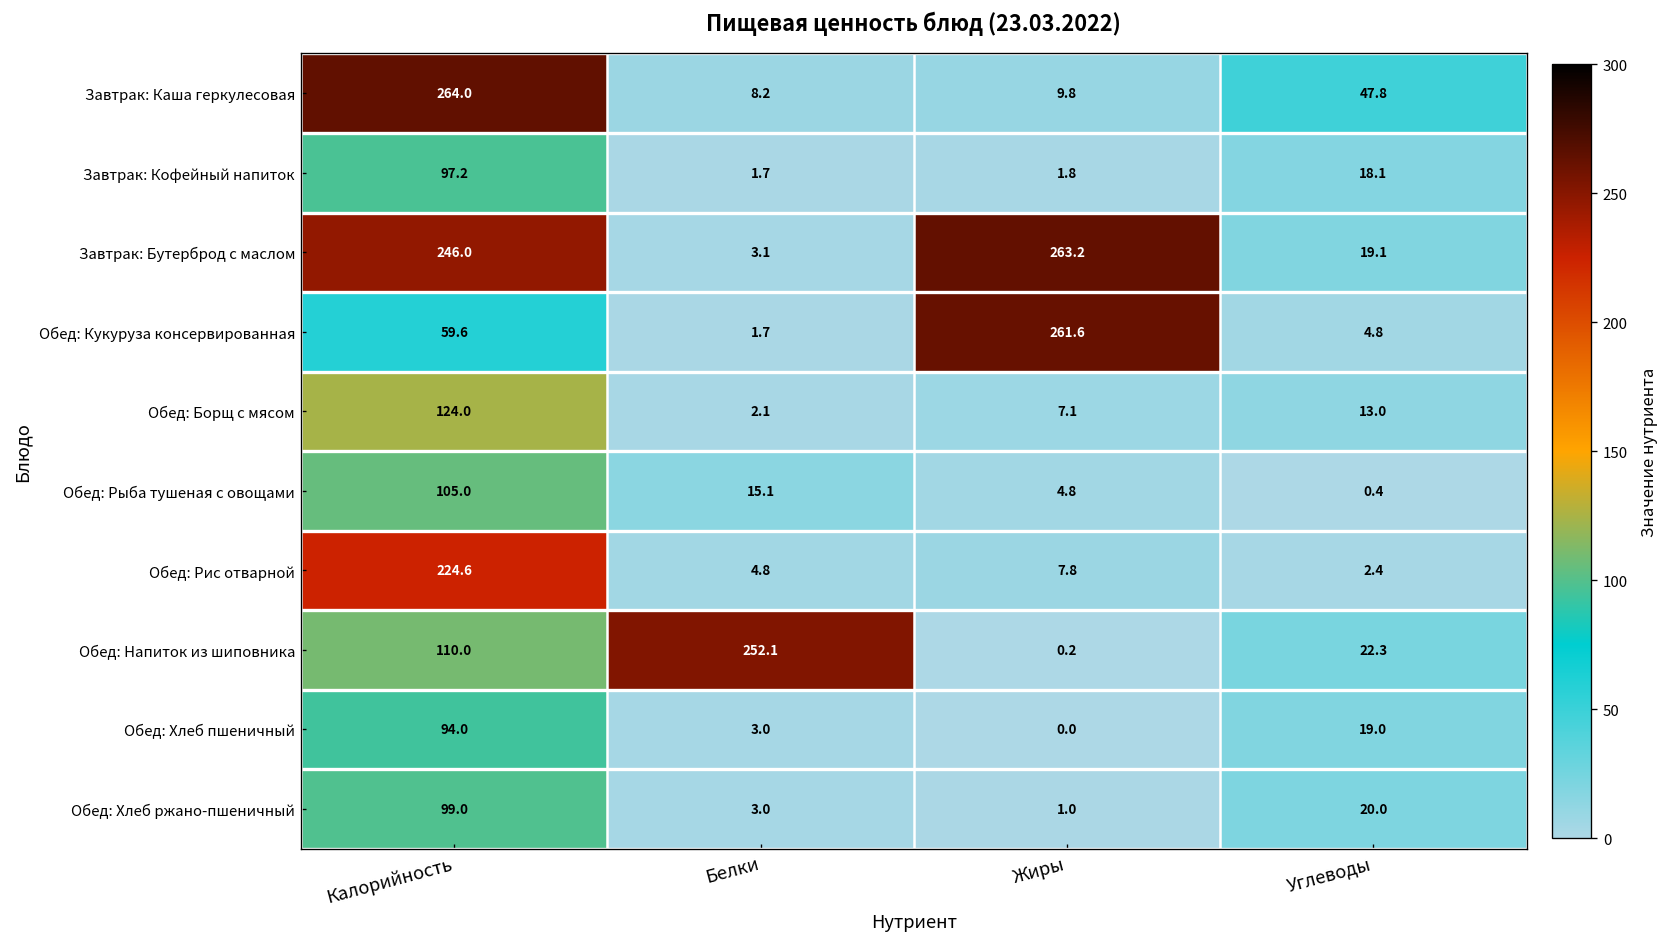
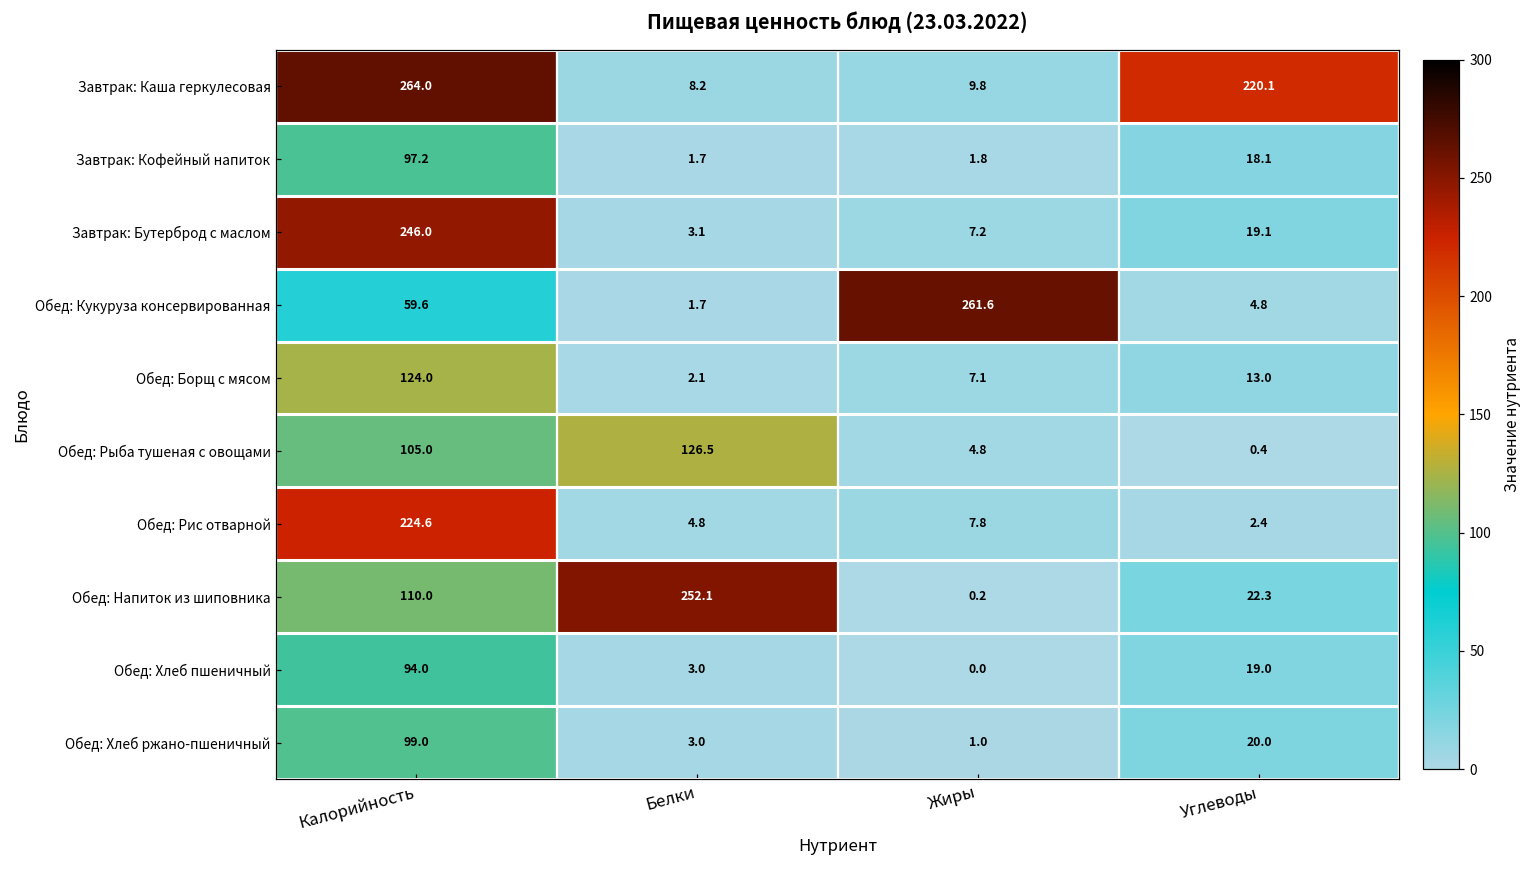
  {
    "Завтрак: Каша геркулесовая": {
      "Калорийность": 264.0,
      "Белки": 8.2,
      "Жиры": 9.8,
-     "Углеводы": 47.8
+     "Углеводы": 220.1
    },
    "Завтрак: Кофейный напиток": {
      "Калорийность": 97.2,
      "Белки": 1.7,
      "Жиры": 1.8,
      "Углеводы": 18.1
    },
    "Завтрак: Бутерброд с маслом": {
      "Калорийность": 246.0,
      "Белки": 3.1,
-     "Жиры": 263.2,
+     "Жиры": 7.2,
      "Углеводы": 19.1
    },
    "Обед: Кукуруза консервированная": {
      "Калорийность": 59.6,
      "Белки": 1.7,
      "Жиры": 261.6,
      "Углеводы": 4.8
    },
    "Обед: Борщ с мясом": {
      "Калорийность": 124.0,
      "Белки": 2.1,
      "Жиры": 7.1,
      "Углеводы": 13.0
    },
    "Обед: Рыба тушеная с овощами": {
      "Калорийность": 105.0,
-     "Белки": 15.1,
+     "Белки": 126.5,
      "Жиры": 4.8,
      "Углеводы": 0.4
    },
    "Обед: Рис отварной": {
      "Калорийность": 224.6,
      "Белки": 4.8,
      "Жиры": 7.8,
      "Углеводы": 2.4
    },
    "Обед: Напиток из шиповника": {
      "Калорийность": 110.0,
      "Белки": 252.1,
      "Жиры": 0.2,
      "Углеводы": 22.3
    },
    "Обед: Хлеб пшеничный": {
      "Калорийность": 94.0,
      "Белки": 3.0,
      "Жиры": 0.0,
      "Углеводы": 19.0
    },
    "Обед: Хлеб ржано-пшеничный": {
      "Калорийность": 99.0,
      "Белки": 3.0,
      "Жиры": 1.0,
      "Углеводы": 20.0
    }
  }
